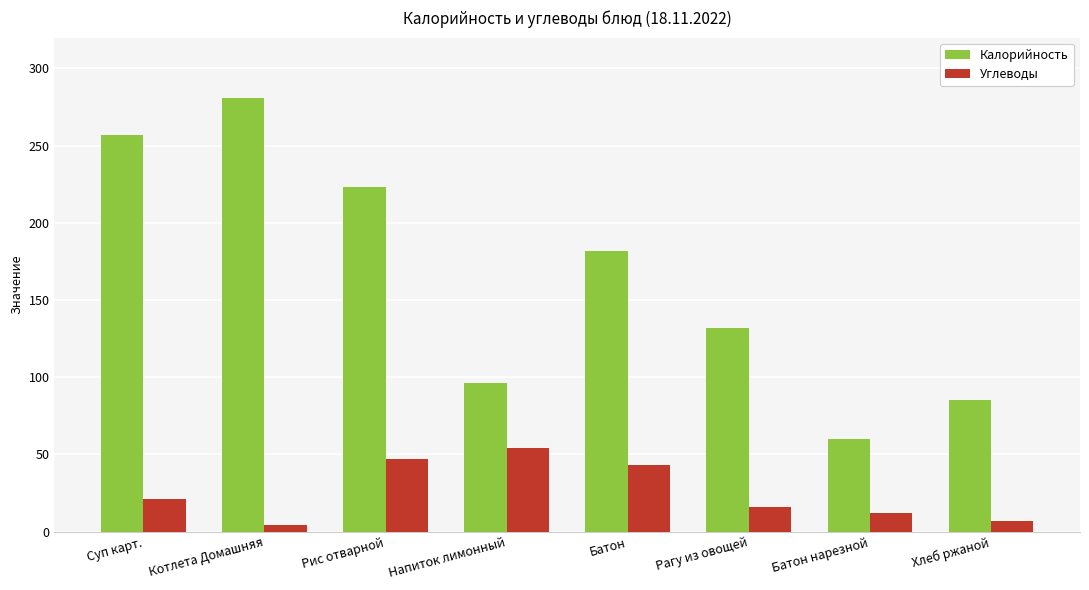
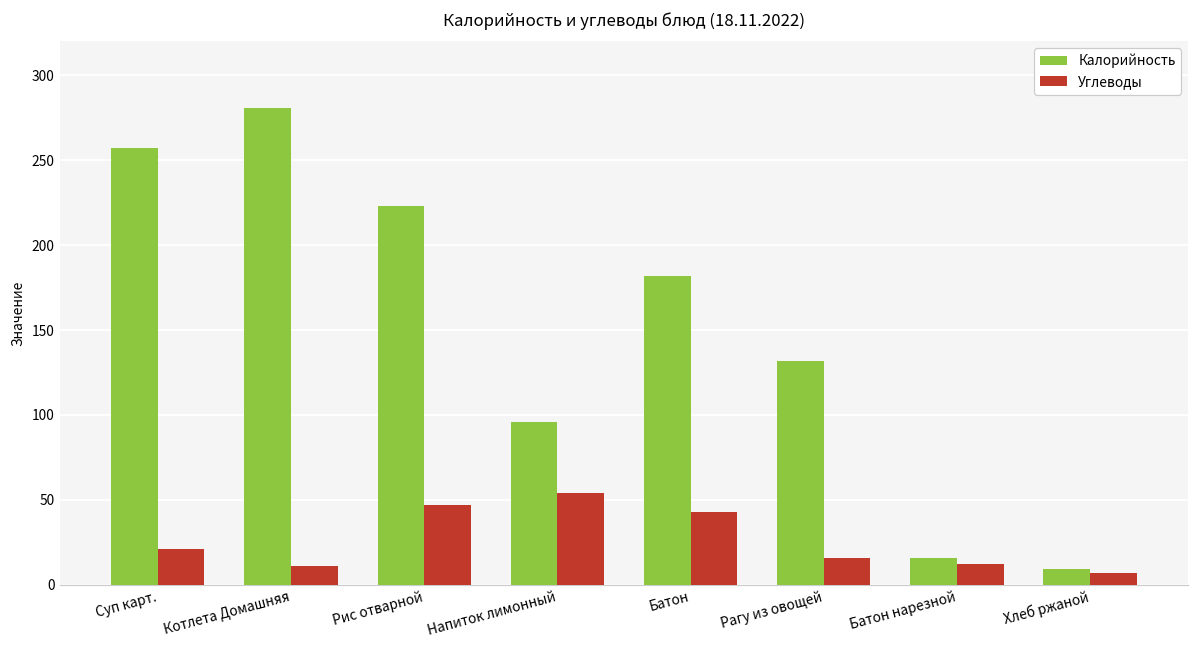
  {
    "Калорийность": {
      "Суп карт.": 257,
      "Котлета Домашняя": 281,
      "Рис отварной": 223,
      "Напиток лимонный": 96,
      "Батон": 182,
      "Рагу из овощей": 132,
-     "Батон нарезной": 60,
-     "Хлеб ржаной": 85
+     "Батон нарезной": 16,
+     "Хлеб ржаной": 9
    },
    "Углеводы": {
      "Суп карт.": 21,
-     "Котлета Домашняя": 4,
+     "Котлета Домашняя": 11,
      "Рис отварной": 47,
      "Напиток лимонный": 54,
      "Батон": 43,
      "Рагу из овощей": 16,
      "Батон нарезной": 12,
      "Хлеб ржаной": 7
    }
  }
